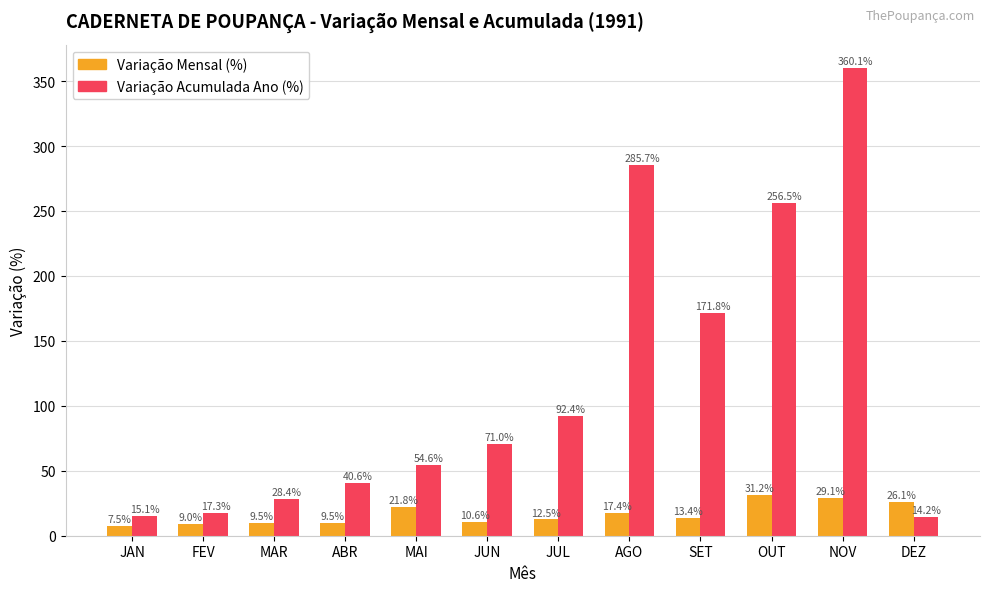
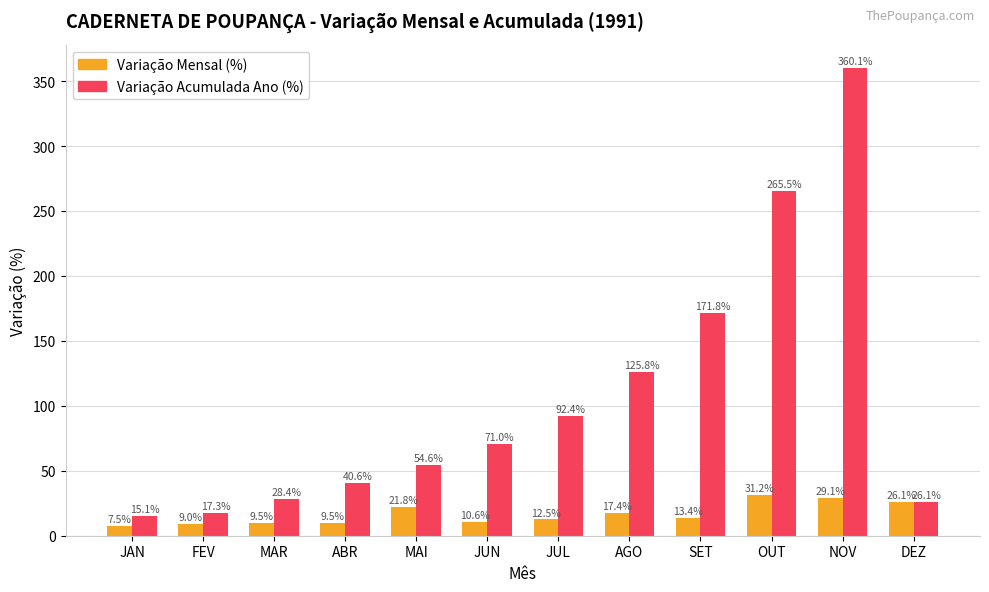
  {
    "Variação Mensal (%)": {
      "JAN": "7.5%",
      "FEV": "9.0%",
      "MAR": "9.5%",
      "ABR": "9.5%",
      "MAI": "21.8%",
      "JUN": "10.6%",
      "JUL": "12.5%",
      "AGO": "17.4%",
      "SET": "13.4%",
      "OUT": "31.2%",
      "NOV": "29.1%",
      "DEZ": "26.1%"
    },
    "Variação Acumulada Ano (%)": {
      "JAN": "15.1%",
      "FEV": "17.3%",
      "MAR": "28.4%",
      "ABR": "40.6%",
      "MAI": "54.6%",
      "JUN": "71.0%",
      "JUL": "92.4%",
-     "AGO": "285.7%",
+     "AGO": "125.8%",
      "SET": "171.8%",
-     "OUT": "256.5%",
+     "OUT": "265.5%",
      "NOV": "360.1%",
-     "DEZ": "14.2%"
+     "DEZ": "26.1%"
    }
  }
